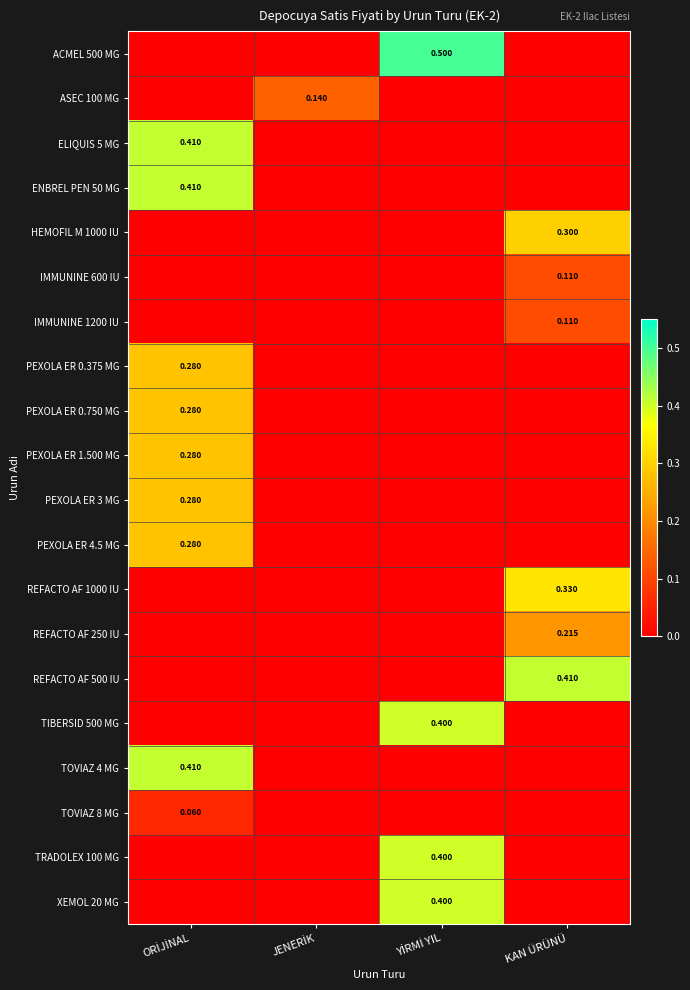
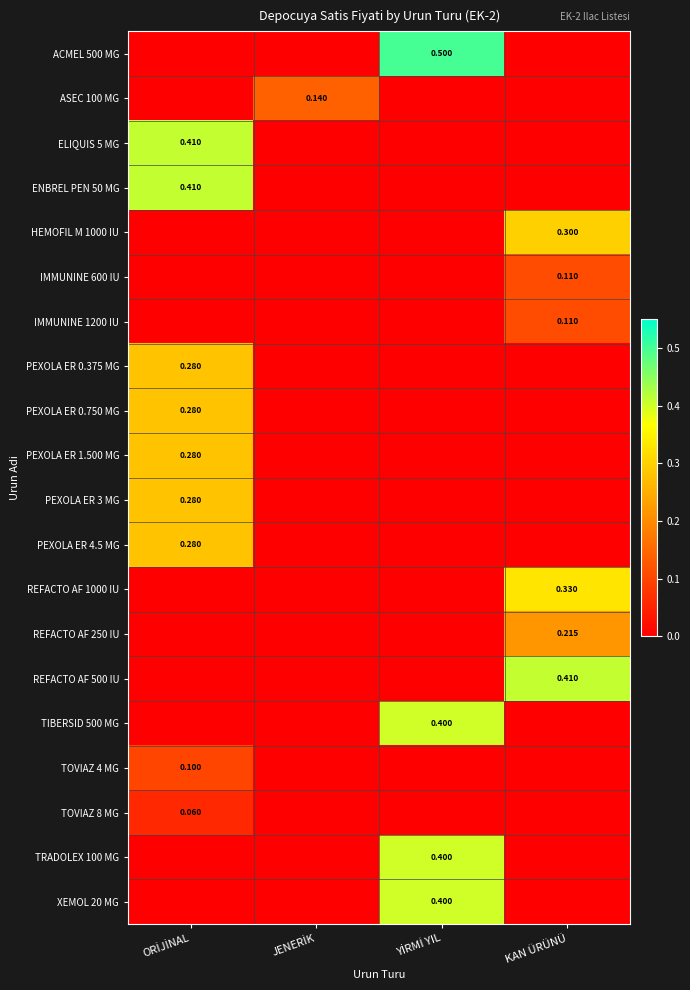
  {
    "ACMEL 500 MG": {
      "YİRMİ YIL": 0.500
    },
    "ASEC 100 MG": {
      "JENERİK": 0.140
    },
    "ELIQUIS 5 MG": {
      "ORİJİNAL": 0.410
    },
    "ENBREL PEN 50 MG": {
      "ORİJİNAL": 0.410
    },
    "HEMOFIL M 1000 IU": {
      "KAN ÜRÜNÜ": 0.300
    },
    "IMMUNINE 600 IU": {
      "KAN ÜRÜNÜ": 0.110
    },
    "IMMUNINE 1200 IU": {
      "KAN ÜRÜNÜ": 0.110
    },
    "PEXOLA ER 0.375 MG": {
      "ORİJİNAL": 0.280
    },
    "PEXOLA ER 0.750 MG": {
      "ORİJİNAL": 0.280
    },
    "PEXOLA ER 1.500 MG": {
      "ORİJİNAL": 0.280
    },
    "PEXOLA ER 3 MG": {
      "ORİJİNAL": 0.280
    },
    "PEXOLA ER 4.5 MG": {
      "ORİJİNAL": 0.280
    },
    "REFACTO AF 1000 IU": {
      "KAN ÜRÜNÜ": 0.330
    },
    "REFACTO AF 250 IU": {
      "KAN ÜRÜNÜ": 0.215
    },
    "REFACTO AF 500 IU": {
      "KAN ÜRÜNÜ": 0.410
    },
    "TIBERSID 500 MG": {
      "YİRMİ YIL": 0.400
    },
    "TOVIAZ 4 MG": {
-     "ORİJİNAL": 0.410
+     "ORİJİNAL": 0.100
    },
    "TOVIAZ 8 MG": {
      "ORİJİNAL": 0.060
    },
    "TRADOLEX 100 MG": {
      "YİRMİ YIL": 0.400
    },
    "XEMOL 20 MG": {
      "YİRMİ YIL": 0.400
    }
  }
